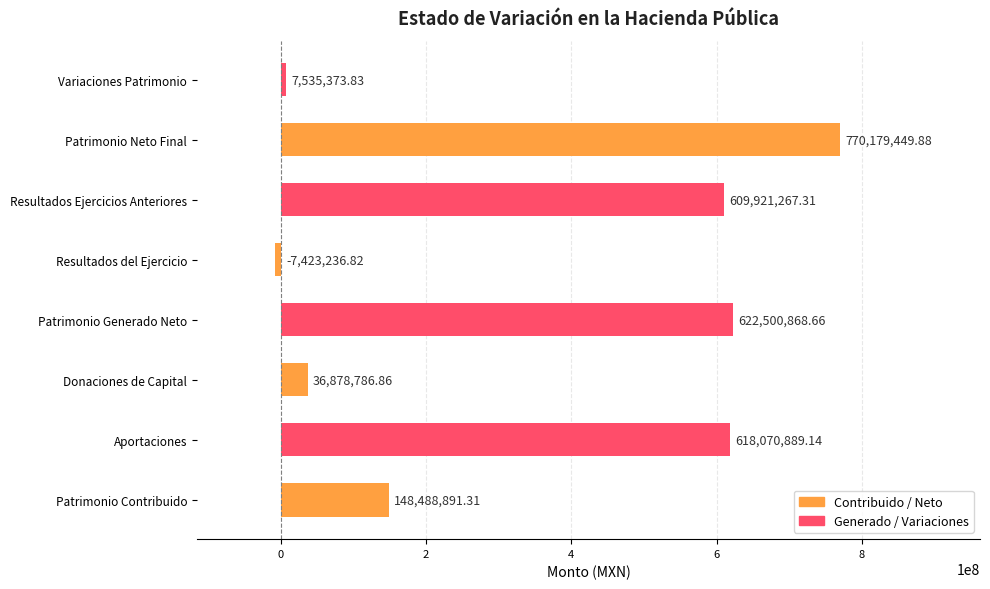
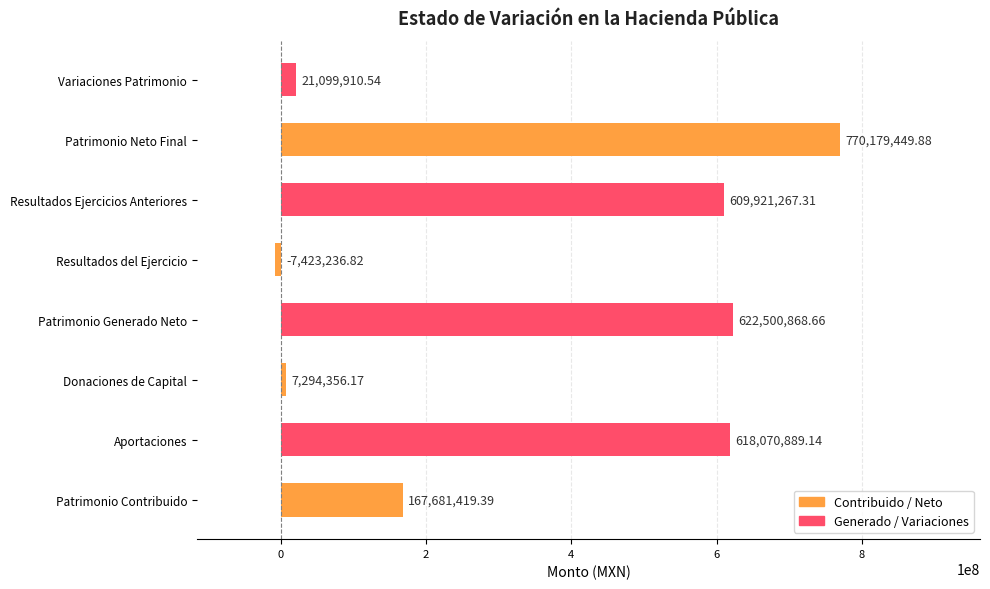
  {
-   "Variaciones Patrimonio": "7,535,373.83",
+   "Variaciones Patrimonio": "21,099,910.54",
    "Patrimonio Neto Final": "770,179,449.88",
    "Resultados Ejercicios Anteriores": "609,921,267.31",
    "Resultados del Ejercicio": "-7,423,236.82",
    "Patrimonio Generado Neto": "622,500,868.66",
-   "Donaciones de Capital": "36,878,786.86",
+   "Donaciones de Capital": "7,294,356.17",
    "Aportaciones": "618,070,889.14",
-   "Patrimonio Contribuido": "148,488,891.31"
+   "Patrimonio Contribuido": "167,681,419.39"
  }
